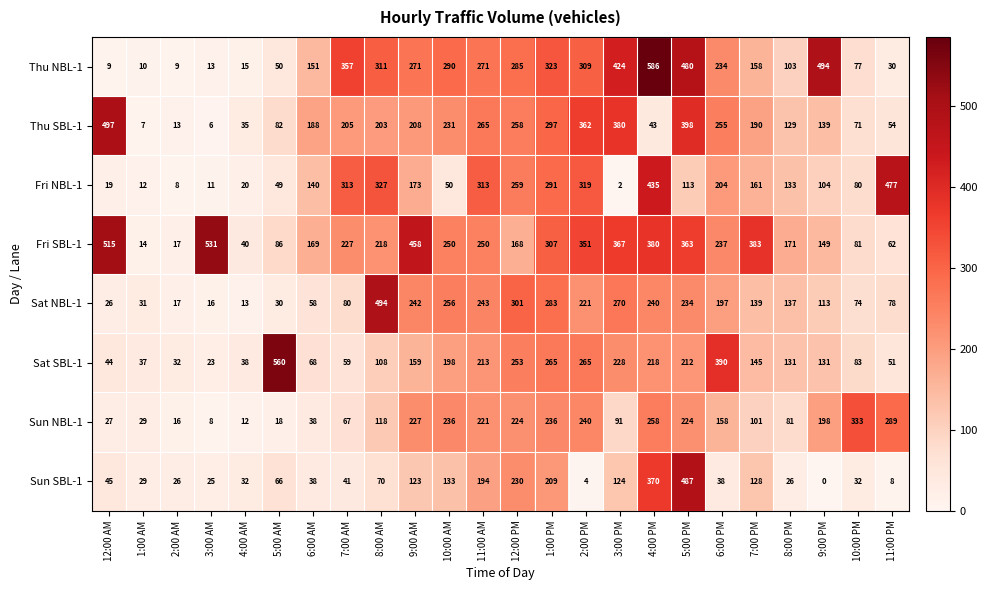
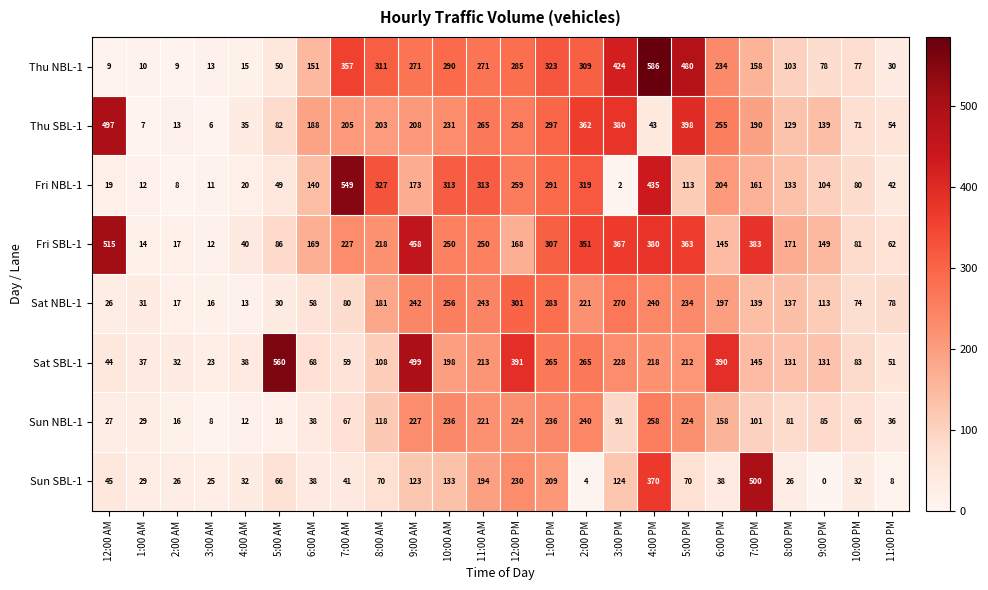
  {
    "Thu NBL-1": {
      "12:00 AM": 9,
      "1:00 AM": 10,
      "2:00 AM": 9,
      "3:00 AM": 13,
      "4:00 AM": 15,
      "5:00 AM": 50,
      "6:00 AM": 151,
      "7:00 AM": 357,
      "8:00 AM": 311,
      "9:00 AM": 271,
      "10:00 AM": 290,
      "11:00 AM": 271,
      "12:00 PM": 285,
      "1:00 PM": 323,
      "2:00 PM": 309,
      "3:00 PM": 424,
      "4:00 PM": 586,
      "5:00 PM": 480,
      "6:00 PM": 234,
      "7:00 PM": 158,
      "8:00 PM": 103,
-     "9:00 PM": 494,
+     "9:00 PM": 78,
      "10:00 PM": 77,
      "11:00 PM": 30
    },
    "Thu SBL-1": {
      "12:00 AM": 497,
      "1:00 AM": 7,
      "2:00 AM": 13,
      "3:00 AM": 6,
      "4:00 AM": 35,
      "5:00 AM": 82,
      "6:00 AM": 188,
      "7:00 AM": 205,
      "8:00 AM": 203,
      "9:00 AM": 208,
      "10:00 AM": 231,
      "11:00 AM": 265,
      "12:00 PM": 258,
      "1:00 PM": 297,
      "2:00 PM": 362,
      "3:00 PM": 380,
      "4:00 PM": 43,
      "5:00 PM": 398,
      "6:00 PM": 255,
      "7:00 PM": 190,
      "8:00 PM": 129,
      "9:00 PM": 139,
      "10:00 PM": 71,
      "11:00 PM": 54
    },
    "Fri NBL-1": {
      "12:00 AM": 19,
      "1:00 AM": 12,
      "2:00 AM": 8,
      "3:00 AM": 11,
      "4:00 AM": 20,
      "5:00 AM": 49,
      "6:00 AM": 140,
-     "7:00 AM": 313,
+     "7:00 AM": 549,
      "8:00 AM": 327,
      "9:00 AM": 173,
-     "10:00 AM": 50,
+     "10:00 AM": 313,
      "11:00 AM": 313,
      "12:00 PM": 259,
      "1:00 PM": 291,
      "2:00 PM": 319,
      "3:00 PM": 2,
      "4:00 PM": 435,
      "5:00 PM": 113,
      "6:00 PM": 204,
      "7:00 PM": 161,
      "8:00 PM": 133,
      "9:00 PM": 104,
      "10:00 PM": 80,
-     "11:00 PM": 477
+     "11:00 PM": 42
    },
    "Fri SBL-1": {
      "12:00 AM": 515,
      "1:00 AM": 14,
      "2:00 AM": 17,
-     "3:00 AM": 531,
+     "3:00 AM": 12,
      "4:00 AM": 40,
      "5:00 AM": 86,
      "6:00 AM": 169,
      "7:00 AM": 227,
      "8:00 AM": 218,
      "9:00 AM": 458,
      "10:00 AM": 250,
      "11:00 AM": 250,
      "12:00 PM": 168,
      "1:00 PM": 307,
      "2:00 PM": 351,
      "3:00 PM": 367,
      "4:00 PM": 380,
      "5:00 PM": 363,
-     "6:00 PM": 237,
+     "6:00 PM": 145,
      "7:00 PM": 383,
      "8:00 PM": 171,
      "9:00 PM": 149,
      "10:00 PM": 81,
      "11:00 PM": 62
    },
    "Sat NBL-1": {
      "12:00 AM": 26,
      "1:00 AM": 31,
      "2:00 AM": 17,
      "3:00 AM": 16,
      "4:00 AM": 13,
      "5:00 AM": 30,
      "6:00 AM": 58,
      "7:00 AM": 80,
-     "8:00 AM": 494,
+     "8:00 AM": 181,
      "9:00 AM": 242,
      "10:00 AM": 256,
      "11:00 AM": 243,
      "12:00 PM": 301,
      "1:00 PM": 283,
      "2:00 PM": 221,
      "3:00 PM": 270,
      "4:00 PM": 240,
      "5:00 PM": 234,
      "6:00 PM": 197,
      "7:00 PM": 139,
      "8:00 PM": 137,
      "9:00 PM": 113,
      "10:00 PM": 74,
      "11:00 PM": 78
    },
    "Sat SBL-1": {
      "12:00 AM": 44,
      "1:00 AM": 37,
      "2:00 AM": 32,
      "3:00 AM": 23,
      "4:00 AM": 38,
      "5:00 AM": 560,
      "6:00 AM": 68,
      "7:00 AM": 59,
      "8:00 AM": 108,
-     "9:00 AM": 159,
+     "9:00 AM": 499,
      "10:00 AM": 198,
      "11:00 AM": 213,
-     "12:00 PM": 253,
+     "12:00 PM": 391,
      "1:00 PM": 265,
      "2:00 PM": 265,
      "3:00 PM": 228,
      "4:00 PM": 218,
      "5:00 PM": 212,
      "6:00 PM": 390,
      "7:00 PM": 145,
      "8:00 PM": 131,
      "9:00 PM": 131,
      "10:00 PM": 83,
      "11:00 PM": 51
    },
    "Sun NBL-1": {
      "12:00 AM": 27,
      "1:00 AM": 29,
      "2:00 AM": 16,
      "3:00 AM": 8,
      "4:00 AM": 12,
      "5:00 AM": 18,
      "6:00 AM": 38,
      "7:00 AM": 67,
      "8:00 AM": 118,
      "9:00 AM": 227,
      "10:00 AM": 236,
      "11:00 AM": 221,
      "12:00 PM": 224,
      "1:00 PM": 236,
      "2:00 PM": 240,
      "3:00 PM": 91,
      "4:00 PM": 258,
      "5:00 PM": 224,
      "6:00 PM": 158,
      "7:00 PM": 101,
      "8:00 PM": 81,
-     "9:00 PM": 198,
-     "10:00 PM": 333,
-     "11:00 PM": 289
+     "9:00 PM": 85,
+     "10:00 PM": 65,
+     "11:00 PM": 36
    },
    "Sun SBL-1": {
      "12:00 AM": 45,
      "1:00 AM": 29,
      "2:00 AM": 26,
      "3:00 AM": 25,
      "4:00 AM": 32,
      "5:00 AM": 66,
      "6:00 AM": 38,
      "7:00 AM": 41,
      "8:00 AM": 70,
      "9:00 AM": 123,
      "10:00 AM": 133,
      "11:00 AM": 194,
      "12:00 PM": 230,
      "1:00 PM": 209,
      "2:00 PM": 4,
      "3:00 PM": 124,
      "4:00 PM": 370,
-     "5:00 PM": 487,
+     "5:00 PM": 70,
      "6:00 PM": 38,
-     "7:00 PM": 128,
+     "7:00 PM": 500,
      "8:00 PM": 26,
      "9:00 PM": 0,
      "10:00 PM": 32,
      "11:00 PM": 8
    }
  }
